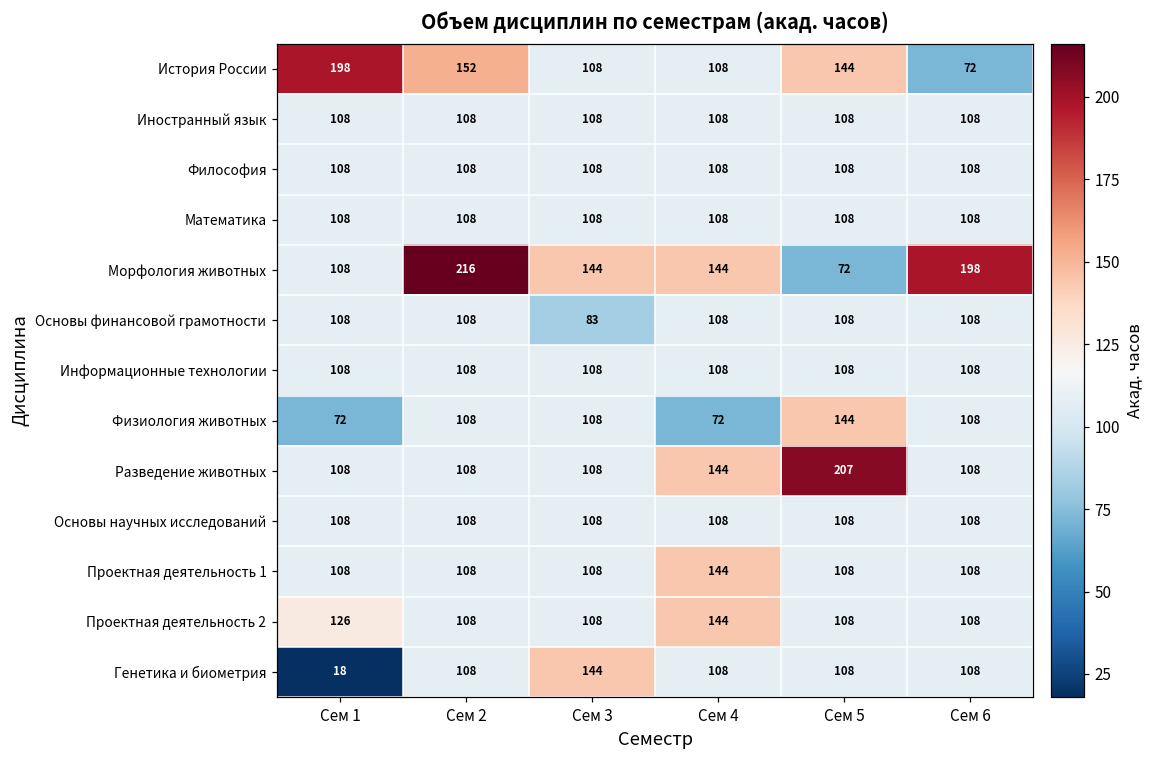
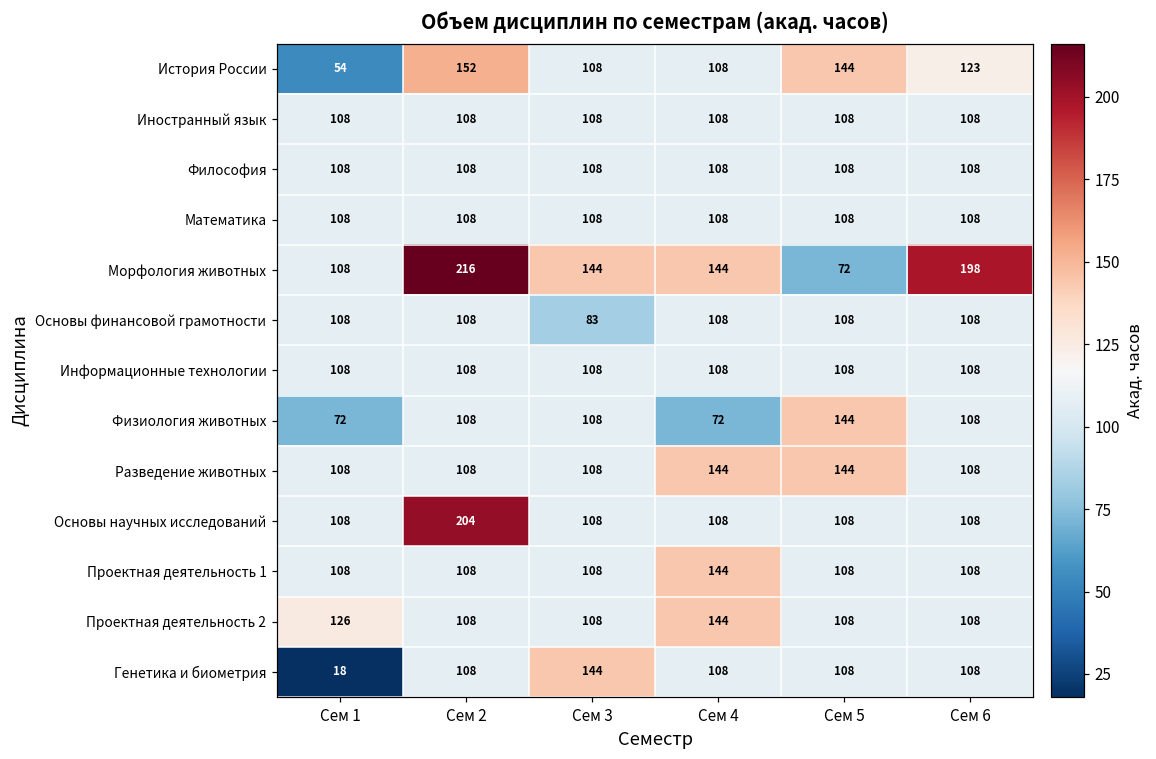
  {
    "История России": {
-     "Сем 1": 198,
+     "Сем 1": 54,
      "Сем 2": 152,
      "Сем 3": 108,
      "Сем 4": 108,
      "Сем 5": 144,
-     "Сем 6": 72
+     "Сем 6": 123
    },
    "Иностранный язык": {
      "Сем 1": 108,
      "Сем 2": 108,
      "Сем 3": 108,
      "Сем 4": 108,
      "Сем 5": 108,
      "Сем 6": 108
    },
    "Философия": {
      "Сем 1": 108,
      "Сем 2": 108,
      "Сем 3": 108,
      "Сем 4": 108,
      "Сем 5": 108,
      "Сем 6": 108
    },
    "Математика": {
      "Сем 1": 108,
      "Сем 2": 108,
      "Сем 3": 108,
      "Сем 4": 108,
      "Сем 5": 108,
      "Сем 6": 108
    },
    "Морфология животных": {
      "Сем 1": 108,
      "Сем 2": 216,
      "Сем 3": 144,
      "Сем 4": 144,
      "Сем 5": 72,
      "Сем 6": 198
    },
    "Основы финансовой грамотности": {
      "Сем 1": 108,
      "Сем 2": 108,
      "Сем 3": 83,
      "Сем 4": 108,
      "Сем 5": 108,
      "Сем 6": 108
    },
    "Информационные технологии": {
      "Сем 1": 108,
      "Сем 2": 108,
      "Сем 3": 108,
      "Сем 4": 108,
      "Сем 5": 108,
      "Сем 6": 108
    },
    "Физиология животных": {
      "Сем 1": 72,
      "Сем 2": 108,
      "Сем 3": 108,
      "Сем 4": 72,
      "Сем 5": 144,
      "Сем 6": 108
    },
    "Разведение животных": {
      "Сем 1": 108,
      "Сем 2": 108,
      "Сем 3": 108,
      "Сем 4": 144,
-     "Сем 5": 207,
+     "Сем 5": 144,
      "Сем 6": 108
    },
    "Основы научных исследований": {
      "Сем 1": 108,
-     "Сем 2": 108,
+     "Сем 2": 204,
      "Сем 3": 108,
      "Сем 4": 108,
      "Сем 5": 108,
      "Сем 6": 108
    },
    "Проектная деятельность 1": {
      "Сем 1": 108,
      "Сем 2": 108,
      "Сем 3": 108,
      "Сем 4": 144,
      "Сем 5": 108,
      "Сем 6": 108
    },
    "Проектная деятельность 2": {
      "Сем 1": 126,
      "Сем 2": 108,
      "Сем 3": 108,
      "Сем 4": 144,
      "Сем 5": 108,
      "Сем 6": 108
    },
    "Генетика и биометрия": {
      "Сем 1": 18,
      "Сем 2": 108,
      "Сем 3": 144,
      "Сем 4": 108,
      "Сем 5": 108,
      "Сем 6": 108
    }
  }
